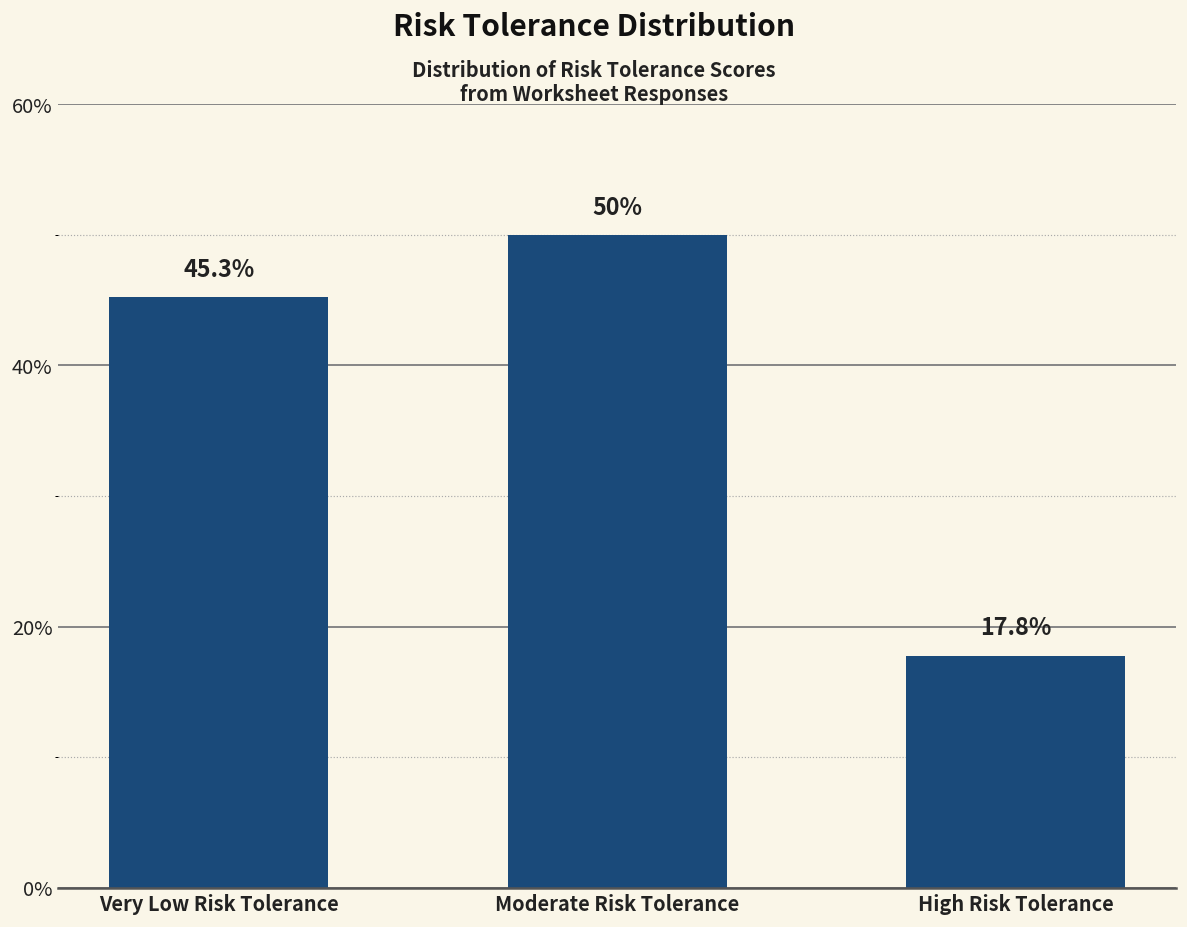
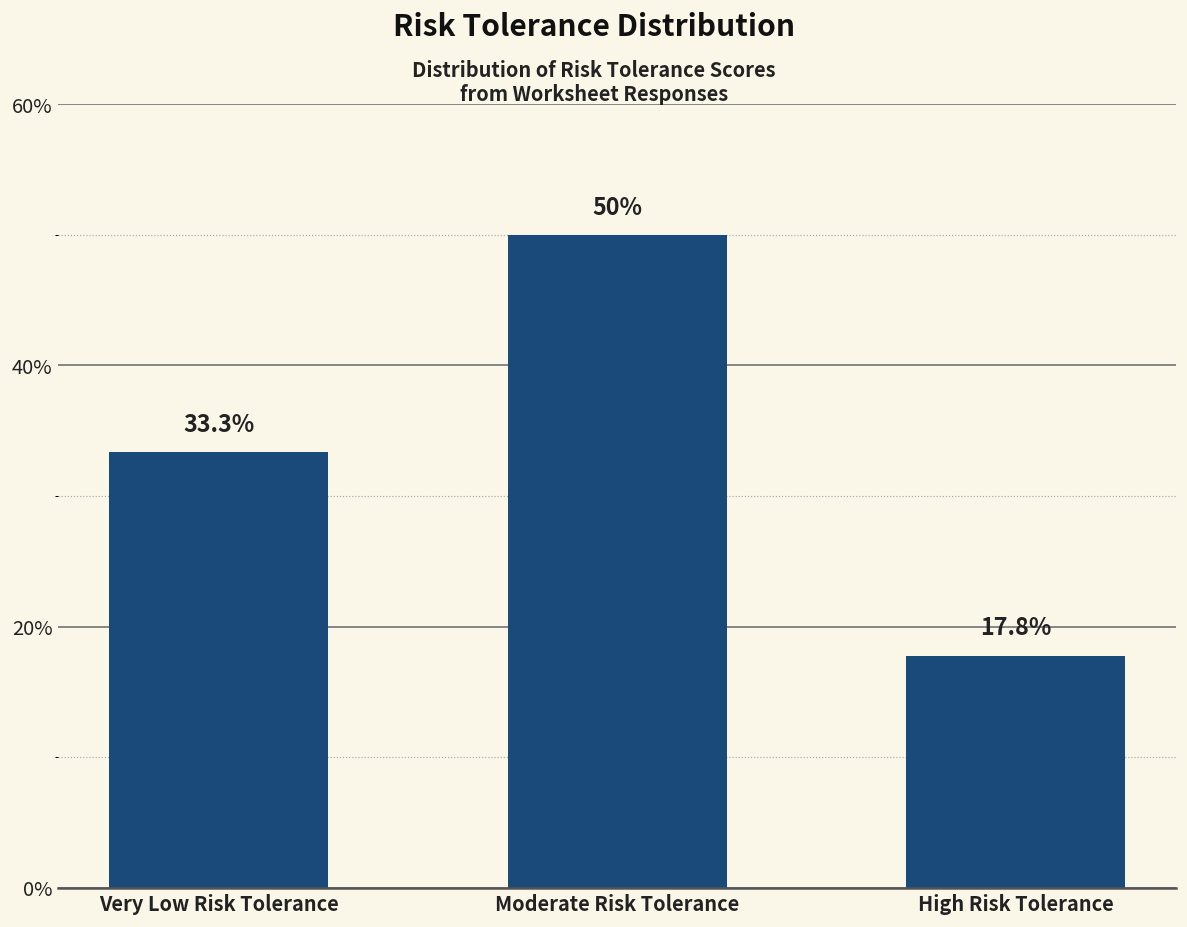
  {
-   "Very Low Risk Tolerance": "45.3%",
+   "Very Low Risk Tolerance": "33.3%",
    "Moderate Risk Tolerance": "50%",
    "High Risk Tolerance": "17.8%"
  }
